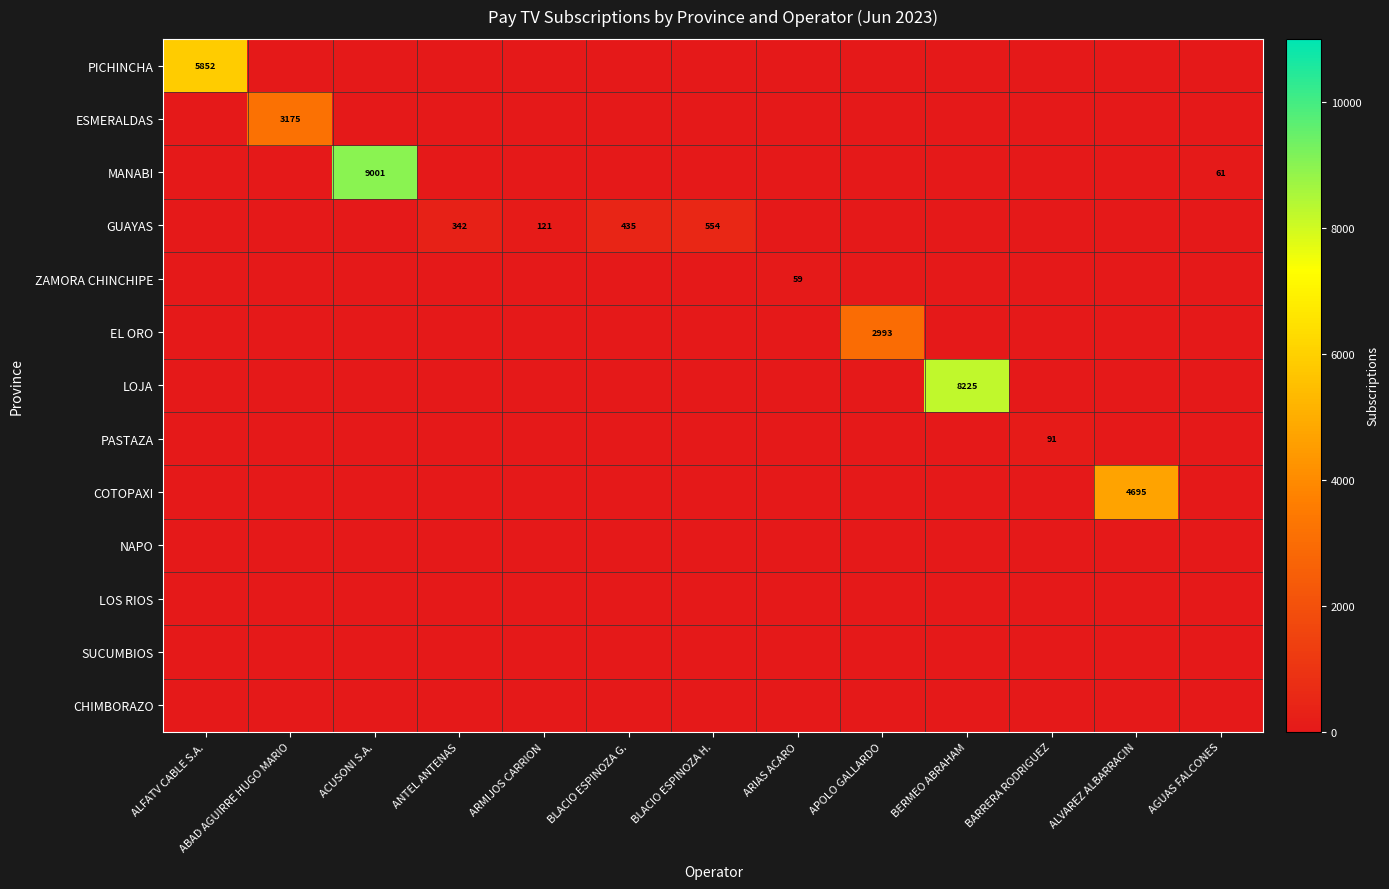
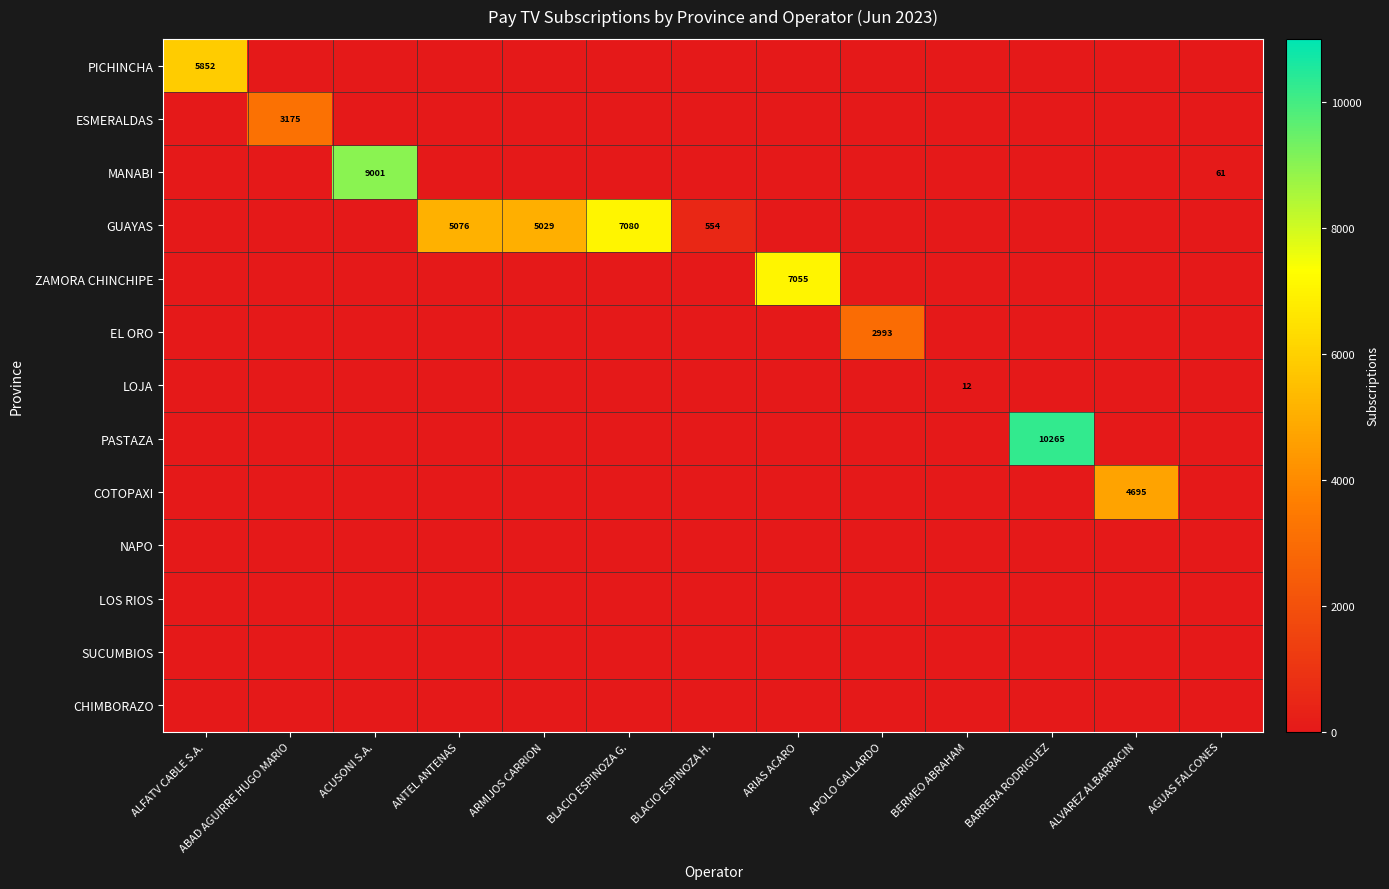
  {
    "PICHINCHA": {
      "ALFATV CABLE S.A.": 5852
    },
    "ESMERALDAS": {
      "ABAD AGUIRRE HUGO MARIO": 3175
    },
    "MANABI": {
      "ACUSONI S.A.": 9001,
      "AGUAS FALCONES": 61
    },
    "GUAYAS": {
-     "ANTEL ANTENAS": 342,
-     "ARMIJOS CARRION": 121,
-     "BLACIO ESPINOZA G.": 435,
+     "ANTEL ANTENAS": 5076,
+     "ARMIJOS CARRION": 5029,
+     "BLACIO ESPINOZA G.": 7080,
      "BLACIO ESPINOZA H.": 554
    },
    "ZAMORA CHINCHIPE": {
-     "ARIAS ACARO": 59
+     "ARIAS ACARO": 7055
    },
    "EL ORO": {
      "APOLO GALLARDO": 2993
    },
    "LOJA": {
-     "BERMEO ABRAHAM": 8225
+     "BERMEO ABRAHAM": 12
    },
    "PASTAZA": {
-     "BARRERA RODRIGUEZ": 91
+     "BARRERA RODRIGUEZ": 10265
    },
    "COTOPAXI": {
      "ALVAREZ ALBARRACIN": 4695
    }
  }
